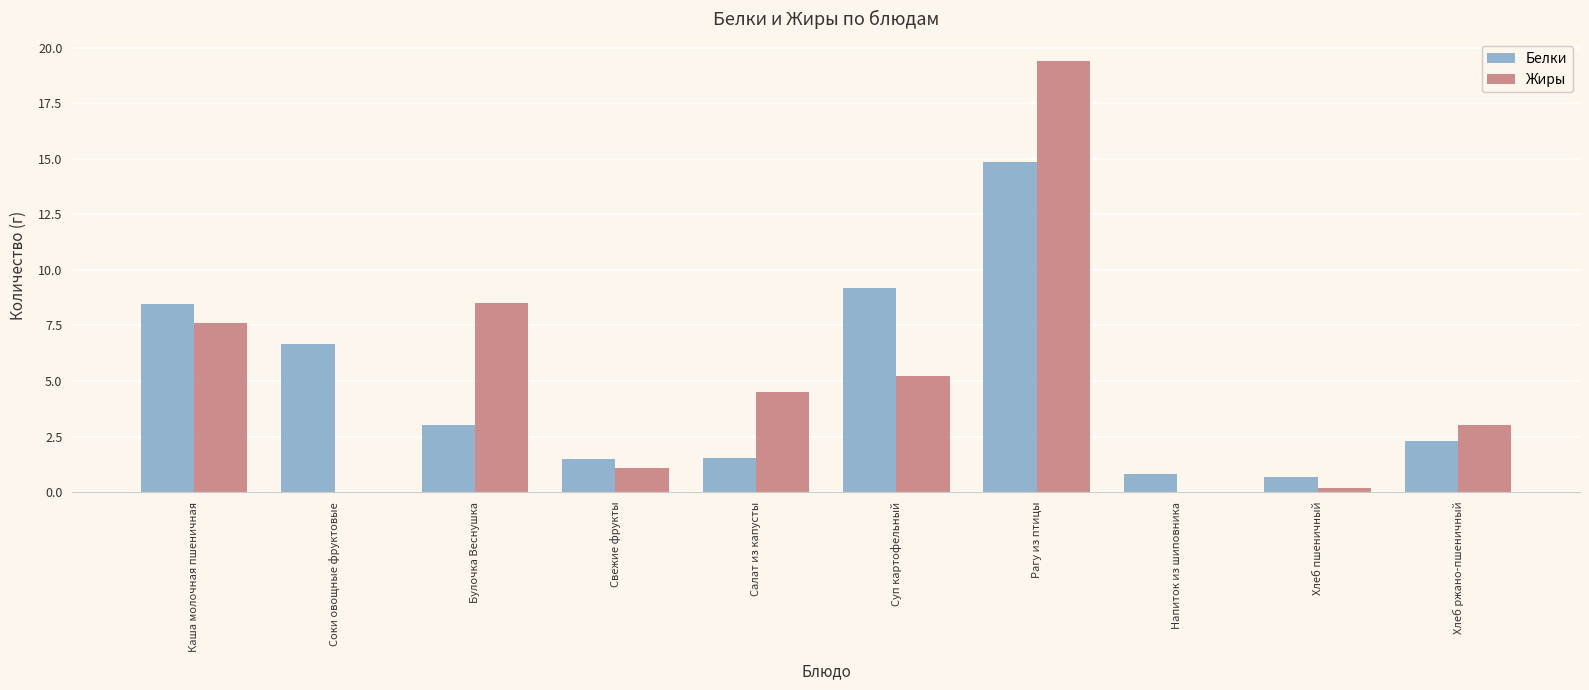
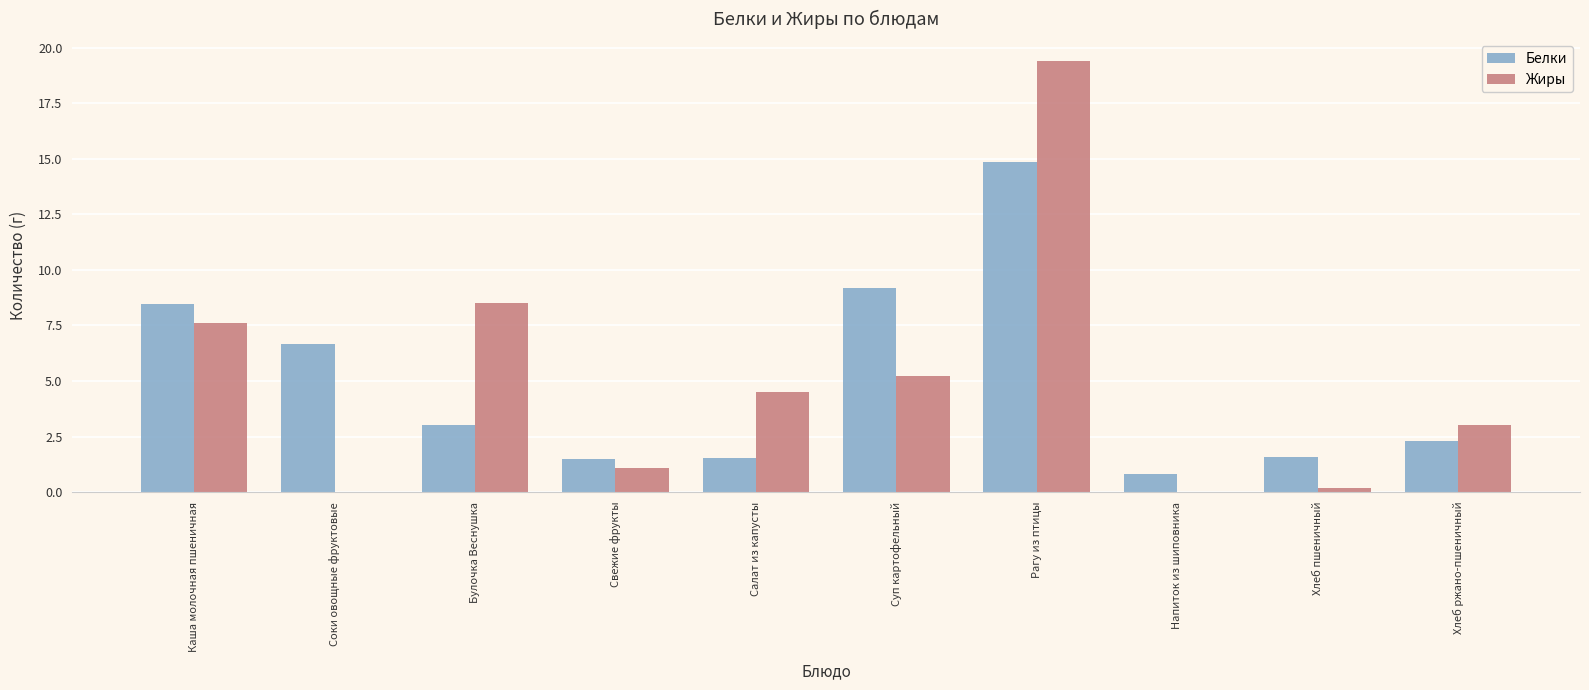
  {
    "Белки": {
      "Каша молочная пшеничная": 8.5,
      "Соки овощные фруктовые": 6.7,
      "Булочка Веснушка": 3.0,
      "Свежие фрукты": 1.5,
      "Салат из капусты": 1.6,
      "Суп картофельный": 9.2,
      "Рагу из птицы": 14.9,
      "Напиток из шиповника": 0.8,
-     "Хлеб пшеничный": 0.7,
+     "Хлеб пшеничный": 1.6,
      "Хлеб ржано-пшеничный": 2.3
    },
    "Жиры": {
      "Каша молочная пшеничная": 7.6,
      "Соки овощные фруктовые": 0.0,
      "Булочка Веснушка": 8.5,
      "Свежие фрукты": 1.1,
      "Салат из капусты": 4.5,
      "Суп картофельный": 5.2,
      "Рагу из птицы": 19.4,
      "Напиток из шиповника": 0.0,
      "Хлеб пшеничный": 0.2,
      "Хлеб ржано-пшеничный": 3.0
    }
  }
